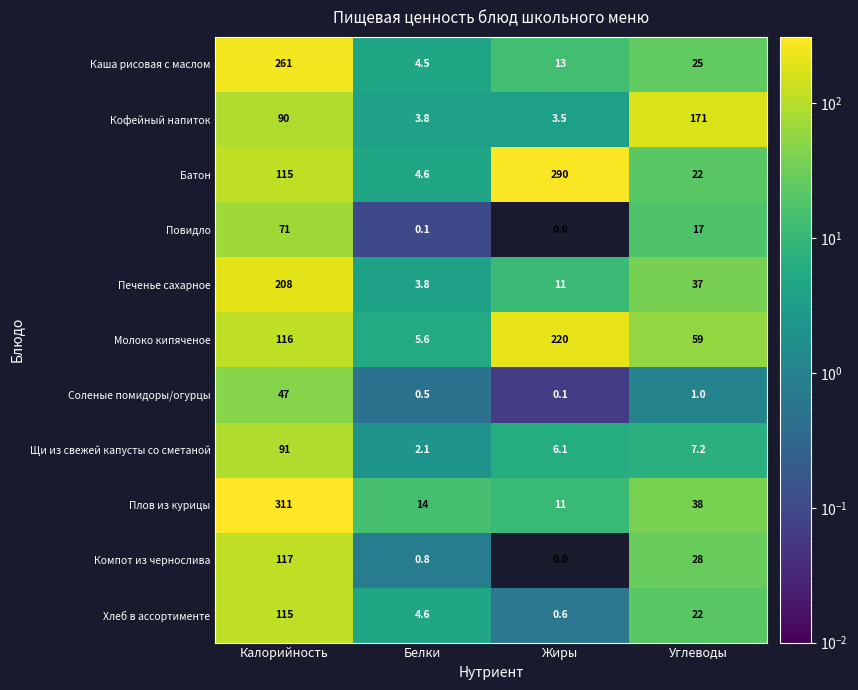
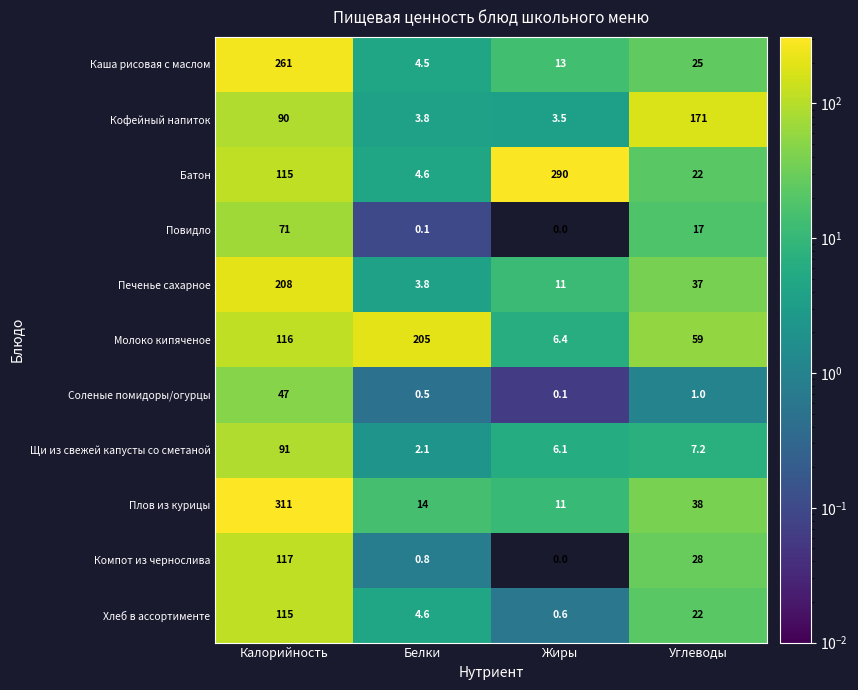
  {
    "Каша рисовая с маслом": {
      "Калорийность": 261,
      "Белки": 4.5,
      "Жиры": 13,
      "Углеводы": 25
    },
    "Кофейный напиток": {
      "Калорийность": 90,
      "Белки": 3.8,
      "Жиры": 3.5,
      "Углеводы": 171
    },
    "Батон": {
      "Калорийность": 115,
      "Белки": 4.6,
      "Жиры": 290,
      "Углеводы": 22
    },
    "Повидло": {
      "Калорийность": 71,
      "Белки": 0.1,
      "Углеводы": 17
    },
    "Печенье сахарное": {
      "Калорийность": 208,
      "Белки": 3.8,
      "Жиры": 11,
      "Углеводы": 37
    },
    "Молоко кипяченое": {
      "Калорийность": 116,
-     "Белки": 5.6,
-     "Жиры": 220,
+     "Белки": 205,
+     "Жиры": 6.4,
      "Углеводы": 59
    },
    "Соленые помидоры/огурцы": {
      "Калорийность": 47,
      "Белки": 0.5,
      "Жиры": 0.1,
      "Углеводы": 1.0
    },
    "Щи из свежей капусты со сметаной": {
      "Калорийность": 91,
      "Белки": 2.1,
      "Жиры": 6.1,
      "Углеводы": 7.2
    },
    "Плов из курицы": {
      "Калорийность": 311,
      "Белки": 14,
      "Жиры": 11,
      "Углеводы": 38
    },
    "Компот из чернослива": {
      "Калорийность": 117,
      "Белки": 0.8,
      "Углеводы": 28
    },
    "Хлеб в ассортименте": {
      "Калорийность": 115,
      "Белки": 4.6,
      "Жиры": 0.6,
      "Углеводы": 22
    }
  }
